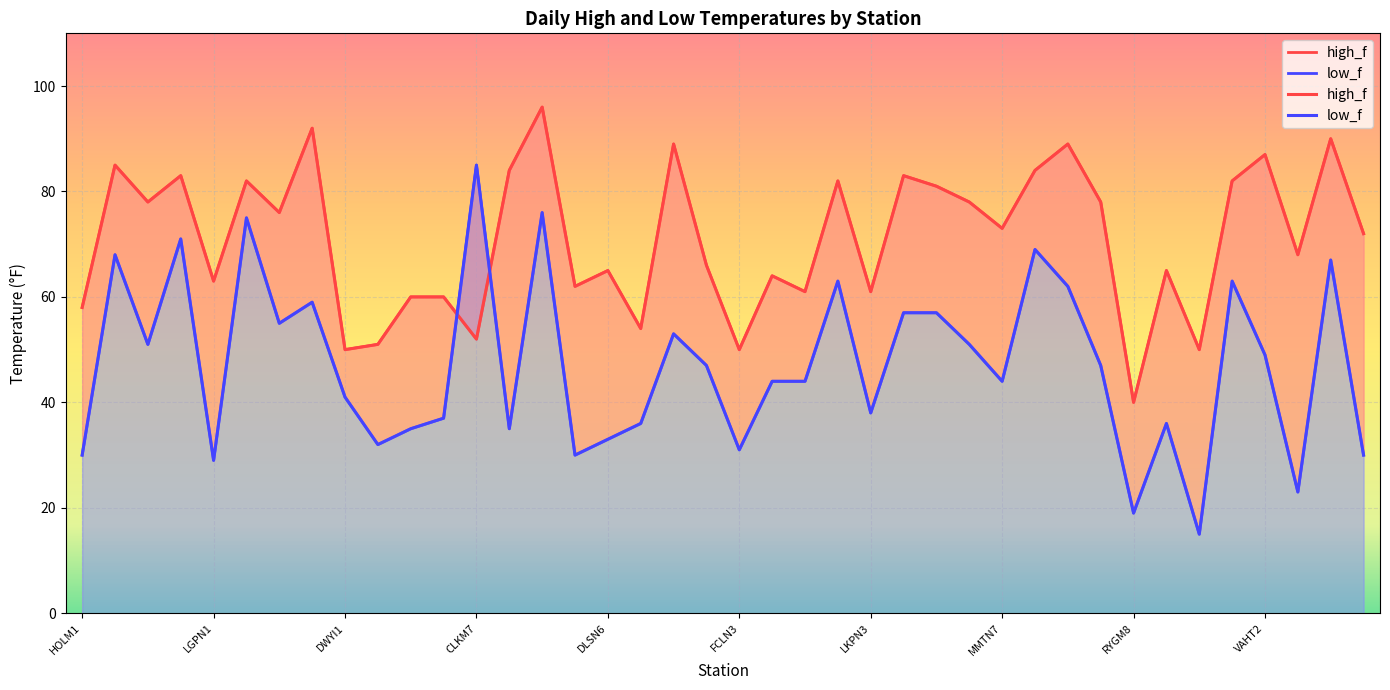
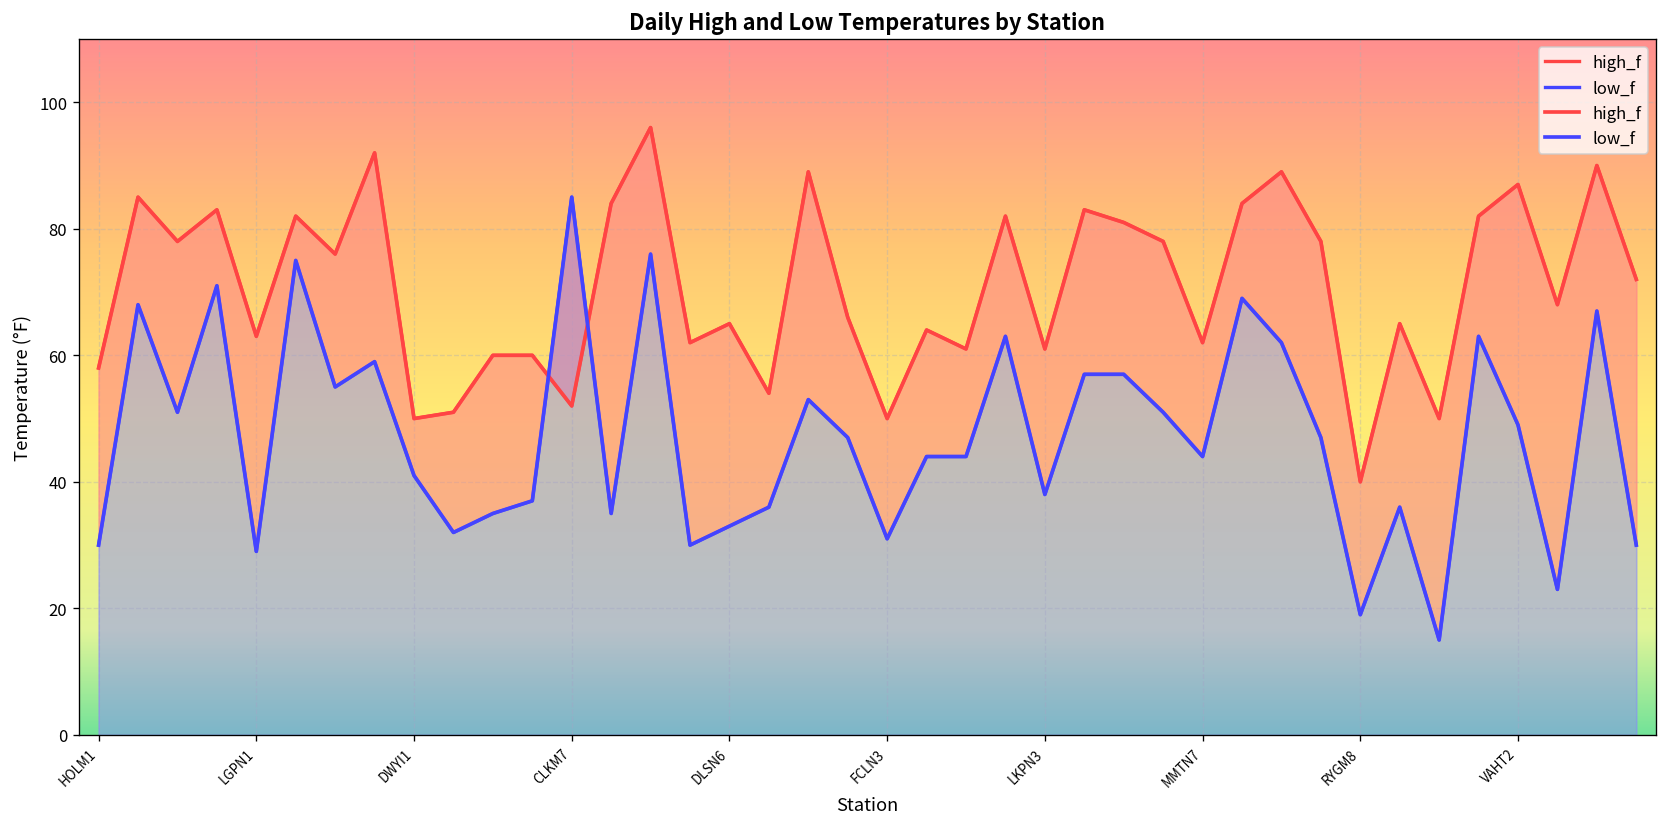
  {
    "high_f": {
      "CLKM7": 52,
-     "MMTN7": 73
+     "MMTN7": 62
    },
    "low_f": {
      "HOLM1": 30,
      "LGPN1": 29,
      "DWYI1": 41,
      "DLSN6": 33,
      "FCLN3": 31,
      "LKPN3": 38,
      "MMTN7": 44,
      "RYGM8": 19,
      "VAHT2": 49
    }
  }
